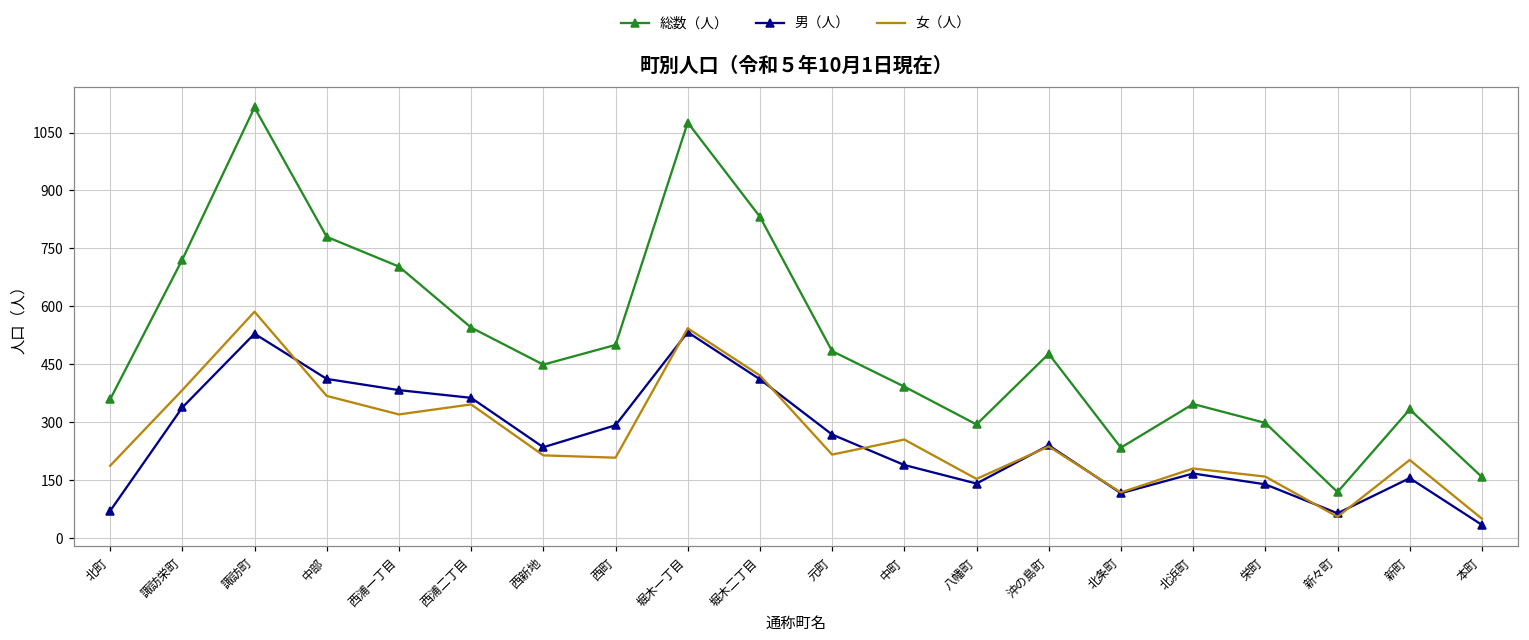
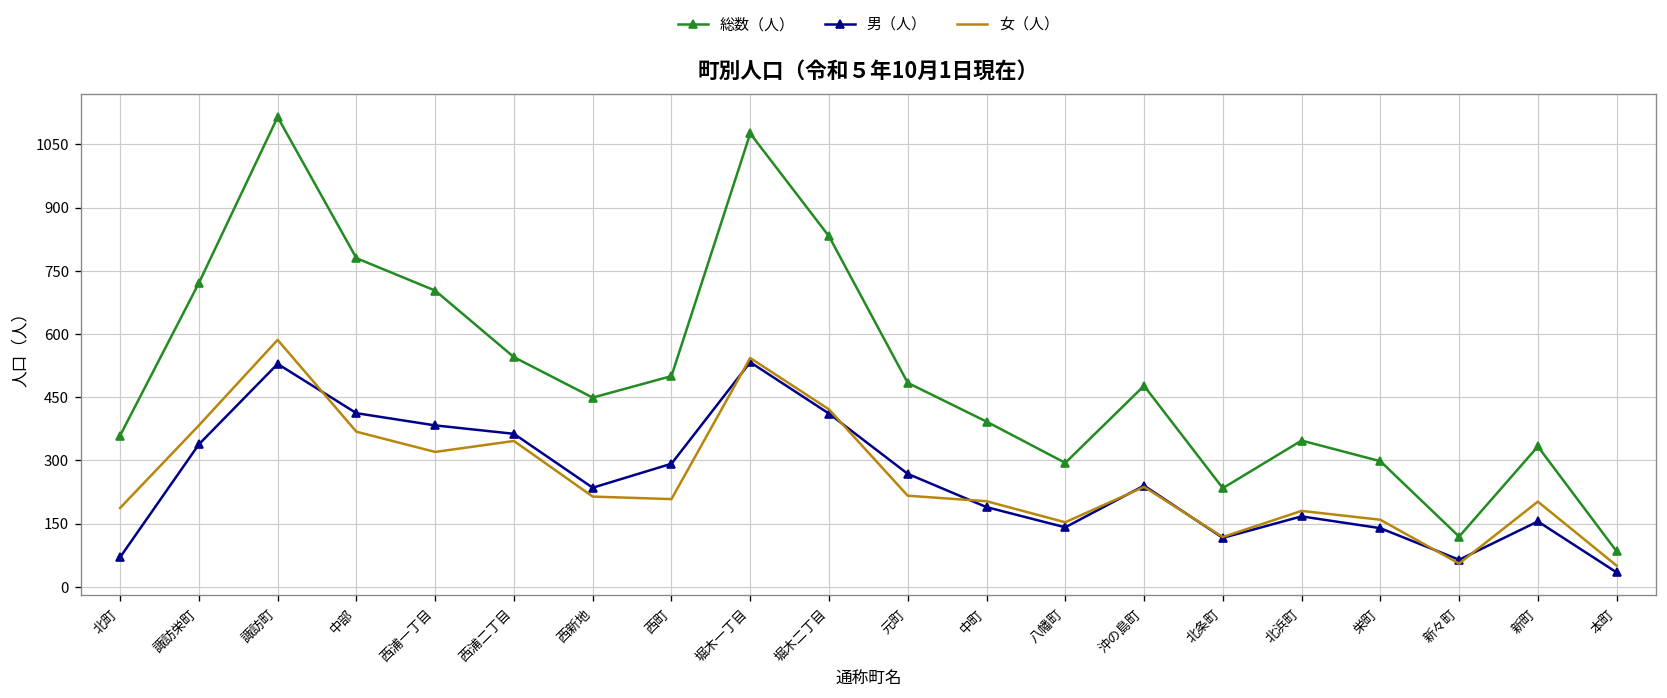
  {
    "総数（人）": {
      "北町": 360,
      "諏訪栄町": 720,
      "諏訪町": 1120,
      "中部": 780,
      "西浦一丁目": 700,
      "西浦二丁目": 550,
      "西新地": 450,
      "西町": 500,
      "堀木一丁目": 1080,
      "堀木二丁目": 830,
      "元町": 480,
      "中町": 390,
      "八幡町": 290,
      "沖の島町": 480,
      "北条町": 230,
      "北浜町": 350,
      "栄町": 300,
      "新々町": 120,
      "新町": 330,
-     "本町": 160
+     "本町": 80
    },
    "男（人）": {
      "北町": 70,
      "諏訪栄町": 340,
      "諏訪町": 530,
      "中部": 410,
      "西浦一丁目": 380,
      "西浦二丁目": 360,
      "西新地": 240,
      "西町": 290,
      "堀木一丁目": 530,
      "堀木二丁目": 410,
      "元町": 270,
      "中町": 190,
      "八幡町": 140,
      "北浜町": 170,
      "栄町": 140,
      "新々町": 60,
      "新町": 160,
      "本町": 30
    },
    "女（人）": {
      "北町": 190,
      "諏訪栄町": 380,
      "諏訪町": 590,
      "中部": 370,
      "西浦一丁目": 320,
      "西浦二丁目": 350,
      "西新地": 210,
      "西町": 210,
      "堀木一丁目": 540,
      "堀木二丁目": 420,
      "元町": 220,
-     "中町": 260,
+     "中町": 200,
      "八幡町": 150,
      "北浜町": 180,
      "栄町": 160,
      "新々町": 60,
      "新町": 200,
      "本町": 50
    }
  }
